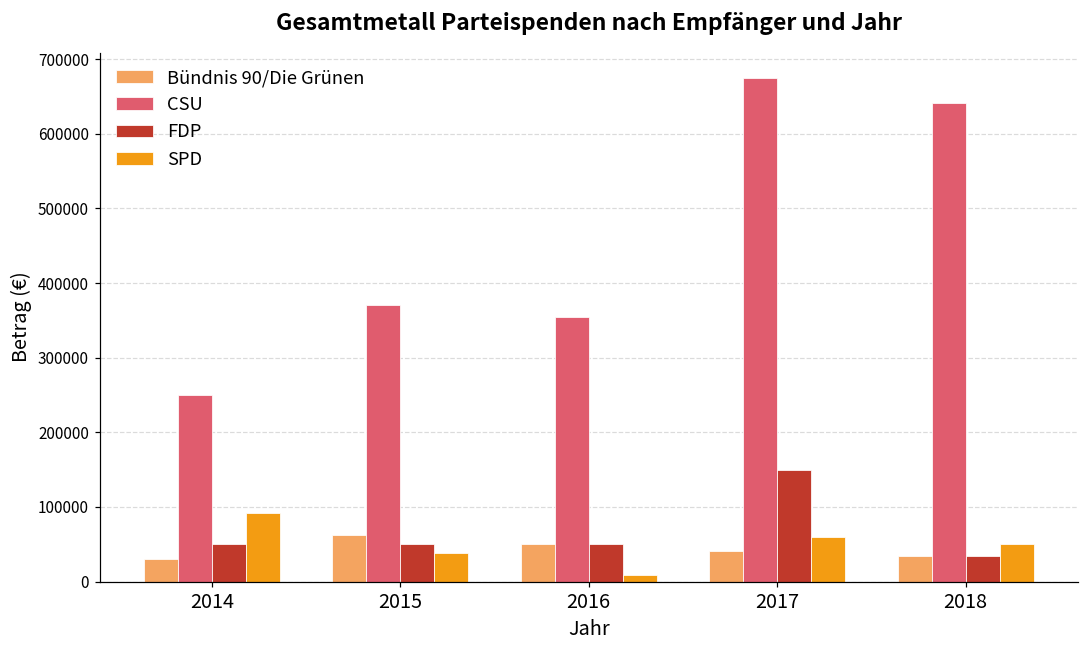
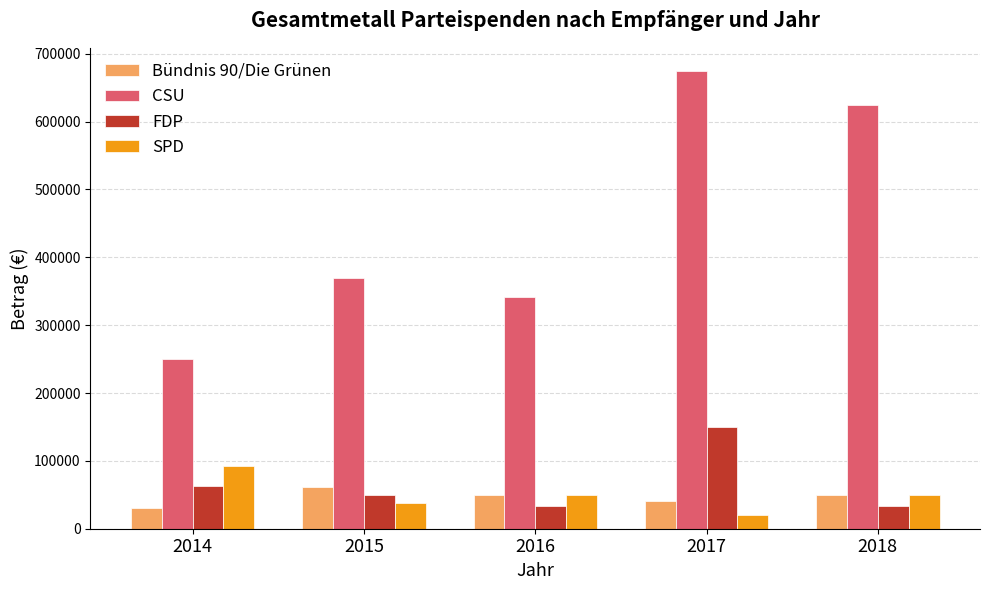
  {
    "Bündnis 90/Die Grünen": {
      "2014": 30000,
      "2015": 60000,
      "2016": 50000,
      "2017": 40000,
-     "2018": 30000
+     "2018": 50000
    },
    "CSU": {
      "2014": 250000,
      "2015": 370000,
-     "2016": 350000,
+     "2016": 340000,
      "2017": 680000,
-     "2018": 640000
+     "2018": 630000
    },
    "FDP": {
-     "2014": 50000,
+     "2014": 60000,
      "2015": 50000,
-     "2016": 50000,
+     "2016": 30000,
      "2017": 150000,
      "2018": 30000
    },
    "SPD": {
      "2014": 90000,
      "2015": 40000,
-     "2016": 10000,
-     "2017": 60000,
+     "2016": 50000,
+     "2017": 20000,
      "2018": 50000
    }
  }
